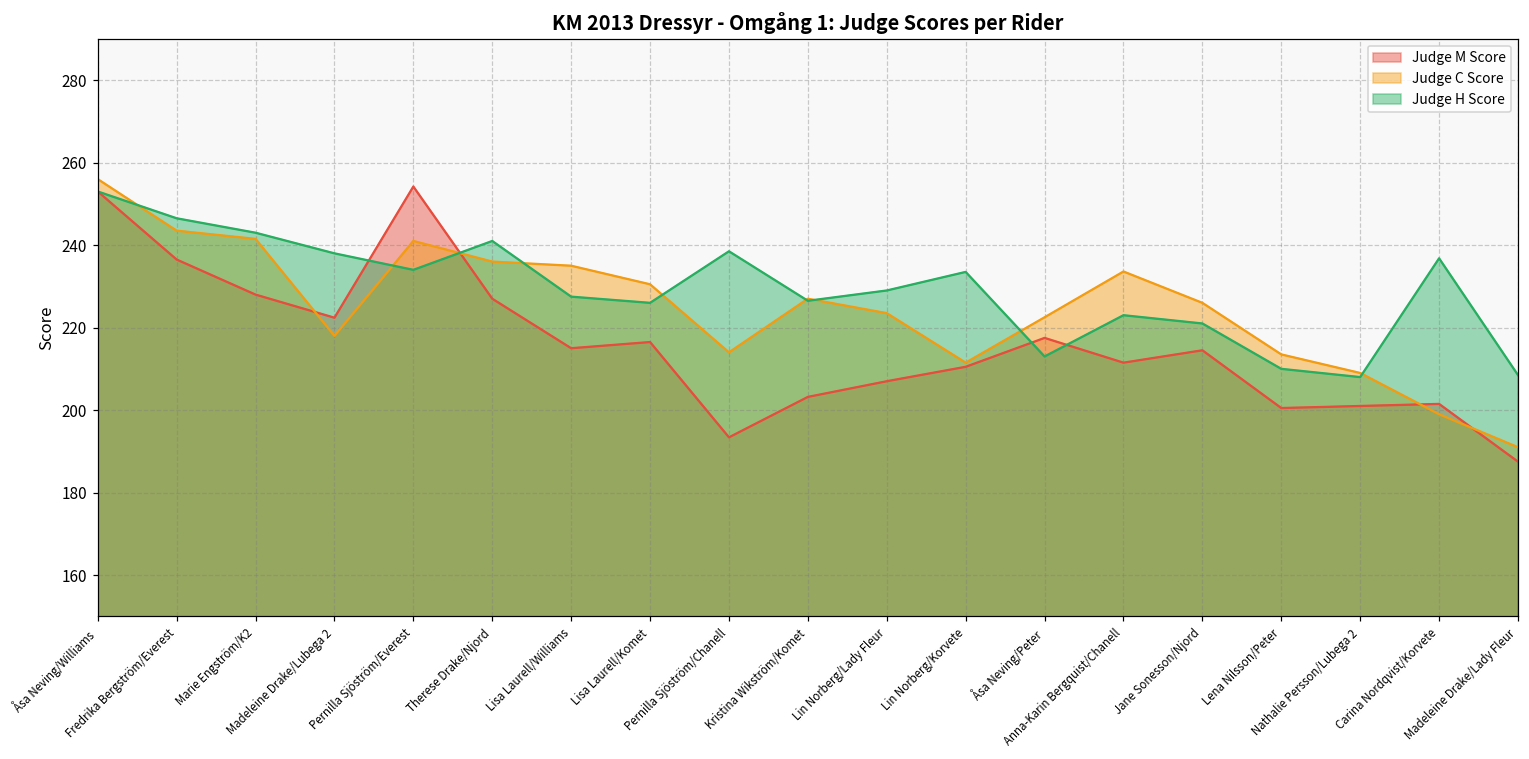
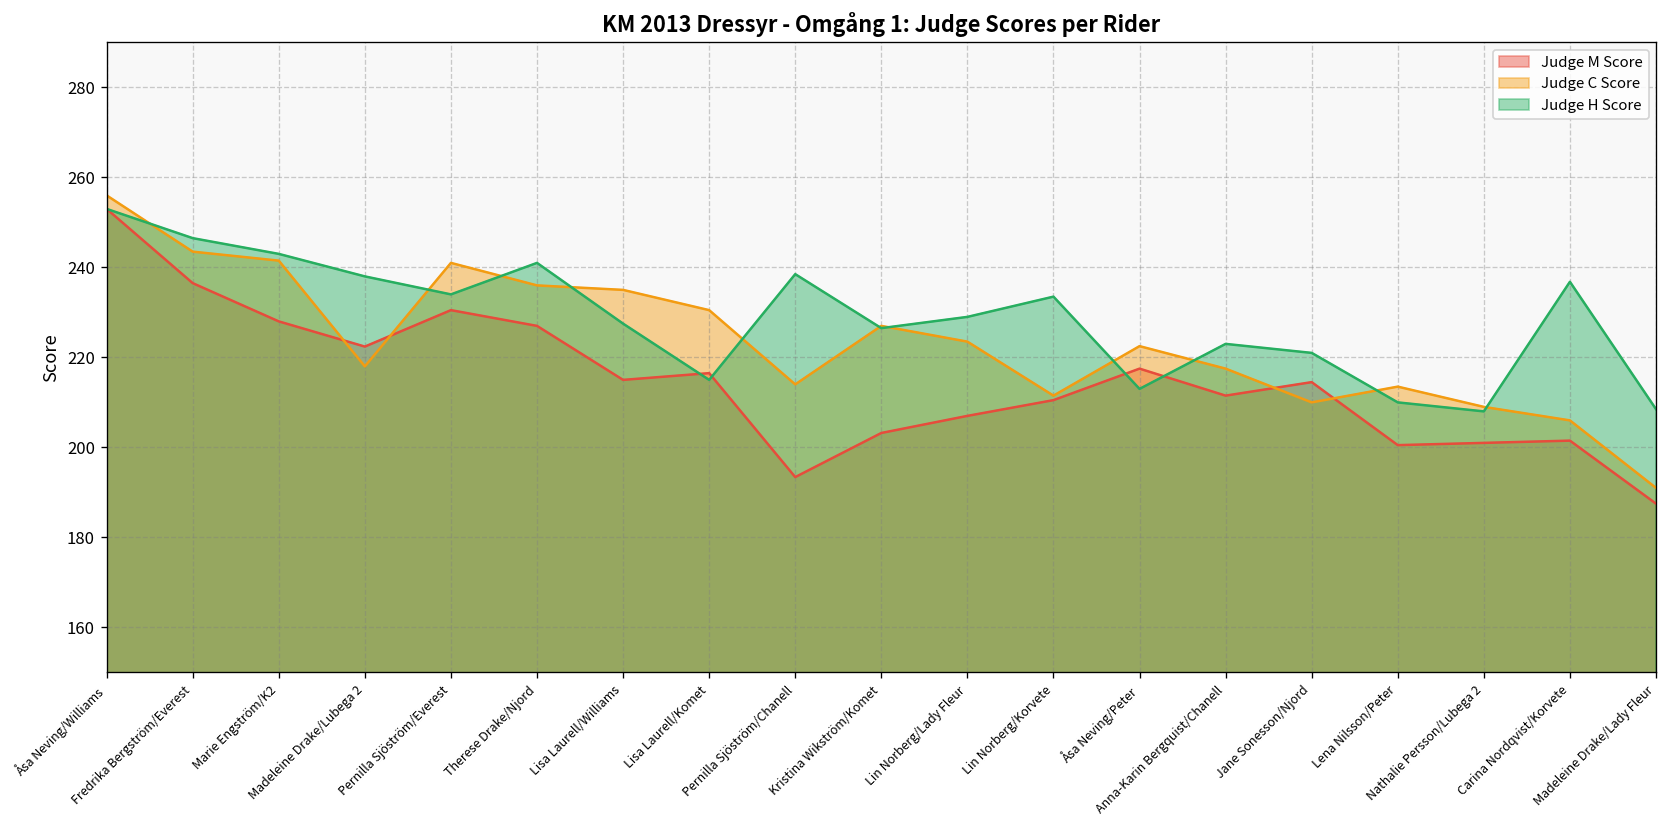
  {
    "Judge M Score": {
      "Fredrika Bergström/Everest": 237,
      "Marie Engström/K2": 228,
      "Madeleine Drake/Lubega 2": 222,
-     "Pernilla Sjöström/Everest": 254,
+     "Pernilla Sjöström/Everest": 231,
      "Therese Drake/Njord": 227,
      "Lisa Laurell/Williams": 215,
      "Lisa Laurell/Komet": 217,
      "Pernilla Sjöström/Chanell": 193,
      "Kristina Wikström/Komet": 203,
      "Lin Norberg/Lady Fleur": 207,
      "Lin Norberg/Korvete": 211,
      "Åsa Neving/Peter": 218,
      "Anna-Karin Bergquist/Chanell": 212,
      "Jane Sonesson/Njord": 215,
      "Lena Nilsson/Peter": 201,
      "Nathalie Persson/Lubega 2": 201,
      "Carina Nordqvist/Korvete": 202,
      "Madeleine Drake/Lady Fleur": 188
    },
    "Judge C Score": {
      "Åsa Neving/Williams": 256,
      "Fredrika Bergström/Everest": 244,
      "Marie Engström/K2": 242,
      "Madeleine Drake/Lubega 2": 218,
      "Pernilla Sjöström/Everest": 241,
      "Therese Drake/Njord": 236,
      "Lisa Laurell/Williams": 235,
      "Lisa Laurell/Komet": 231,
      "Pernilla Sjöström/Chanell": 214,
      "Lin Norberg/Lady Fleur": 224,
      "Lin Norberg/Korvete": 212,
      "Åsa Neving/Peter": 223,
-     "Anna-Karin Bergquist/Chanell": 234,
-     "Jane Sonesson/Njord": 226,
+     "Anna-Karin Bergquist/Chanell": 218,
+     "Jane Sonesson/Njord": 210,
      "Lena Nilsson/Peter": 214,
      "Nathalie Persson/Lubega 2": 209,
-     "Carina Nordqvist/Korvete": 199,
+     "Carina Nordqvist/Korvete": 206,
      "Madeleine Drake/Lady Fleur": 191
    },
    "Judge H Score": {
      "Fredrika Bergström/Everest": 247,
      "Marie Engström/K2": 243,
      "Madeleine Drake/Lubega 2": 238,
      "Pernilla Sjöström/Everest": 234,
      "Therese Drake/Njord": 241,
      "Lisa Laurell/Williams": 228,
-     "Lisa Laurell/Komet": 226,
+     "Lisa Laurell/Komet": 215,
      "Pernilla Sjöström/Chanell": 239,
      "Lin Norberg/Lady Fleur": 229,
      "Lin Norberg/Korvete": 234,
      "Åsa Neving/Peter": 213,
      "Anna-Karin Bergquist/Chanell": 223,
      "Jane Sonesson/Njord": 221,
      "Lena Nilsson/Peter": 210,
      "Nathalie Persson/Lubega 2": 208,
      "Carina Nordqvist/Korvete": 237,
      "Madeleine Drake/Lady Fleur": 209
    }
  }
